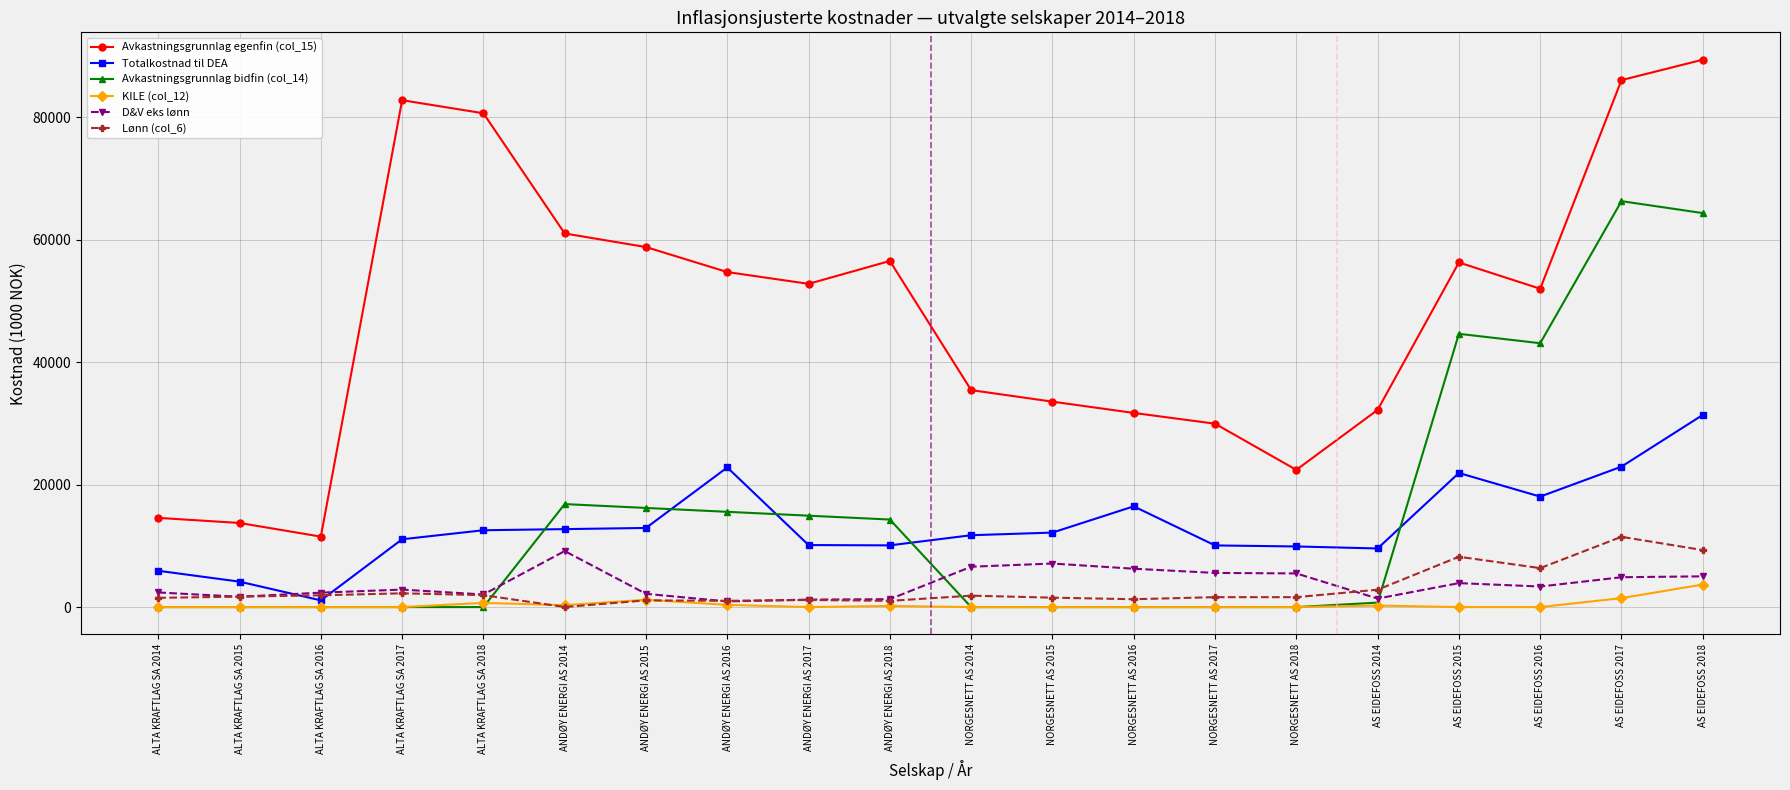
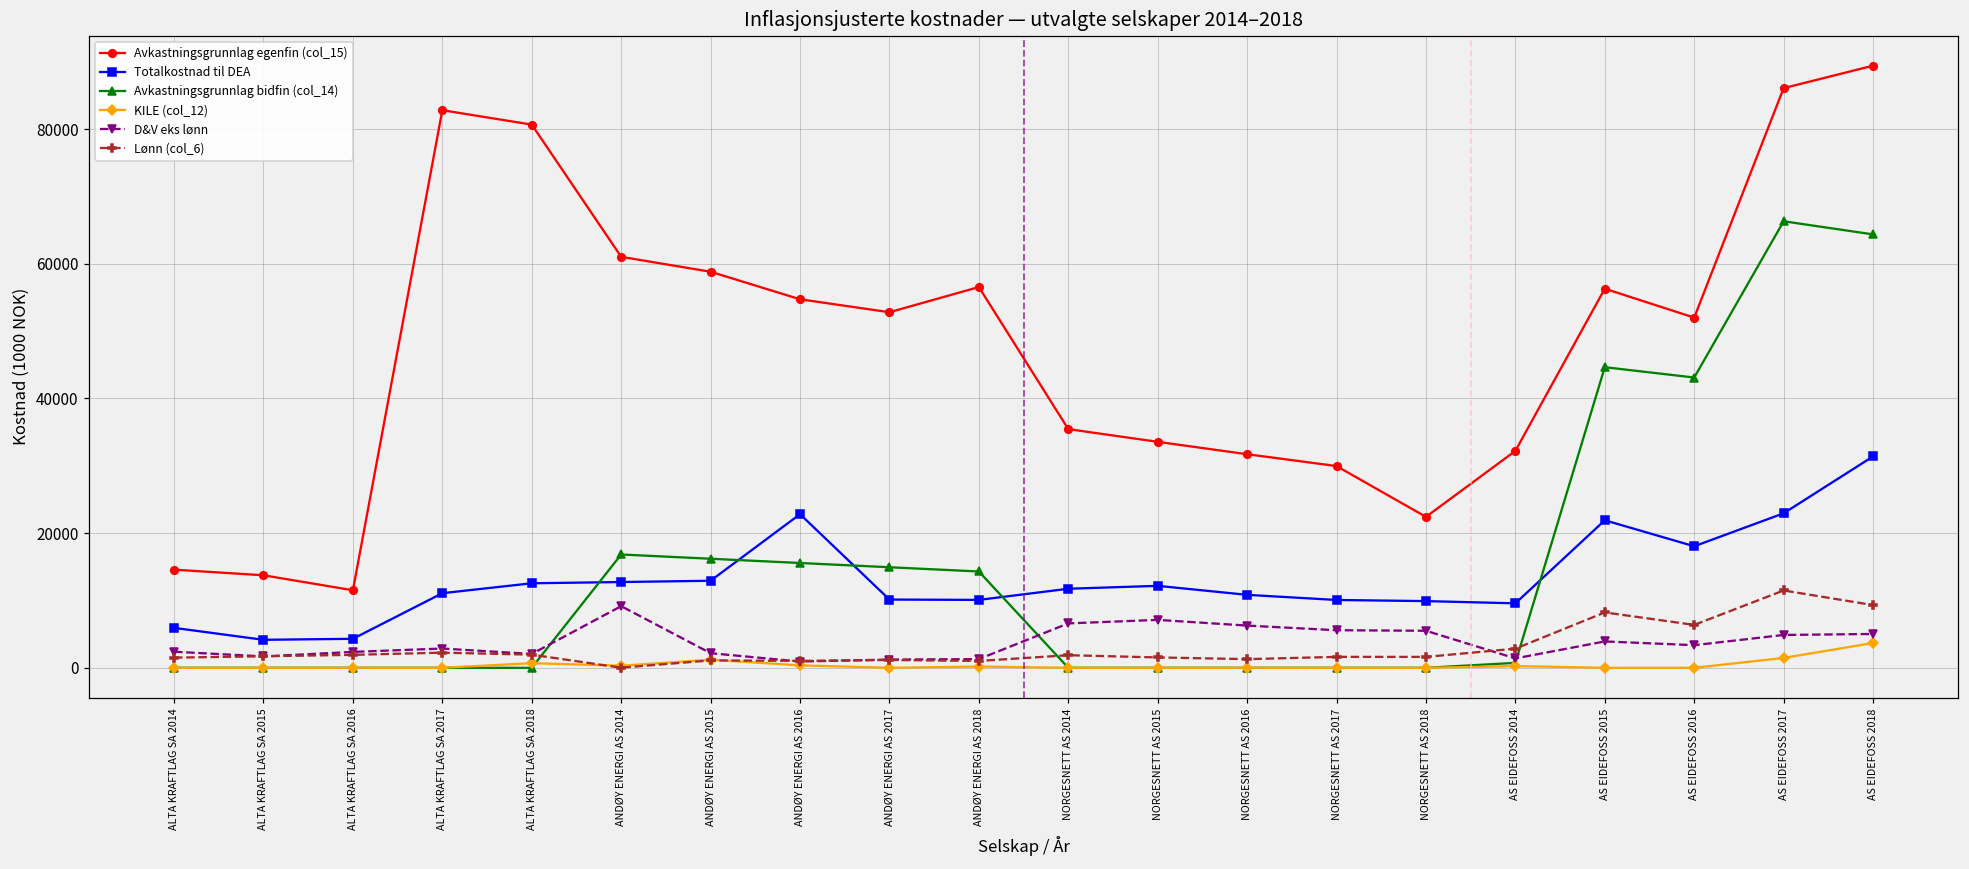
  {
    "Avkastningsgrunnlag egenfin (col_15)": {
      "ALTA KRAFTLAG SA 2014": 15000,
      "ALTA KRAFTLAG SA 2015": 14000,
      "ALTA KRAFTLAG SA 2016": 12000,
      "ALTA KRAFTLAG SA 2017": 83000,
      "ALTA KRAFTLAG SA 2018": 81000,
      "ANDØY ENERGI AS 2014": 61000,
      "ANDØY ENERGI AS 2015": 59000,
      "ANDØY ENERGI AS 2016": 55000,
      "ANDØY ENERGI AS 2017": 53000,
      "ANDØY ENERGI AS 2018": 57000,
      "NORGESNETT AS 2014": 35000,
      "NORGESNETT AS 2015": 34000,
      "NORGESNETT AS 2016": 32000,
      "NORGESNETT AS 2017": 30000,
      "NORGESNETT AS 2018": 22000,
      "AS EIDEFOSS 2014": 32000,
      "AS EIDEFOSS 2015": 56000,
      "AS EIDEFOSS 2016": 52000,
      "AS EIDEFOSS 2017": 86000,
      "AS EIDEFOSS 2018": 89000
    },
    "Totalkostnad til DEA": {
      "ALTA KRAFTLAG SA 2014": 6000,
      "ALTA KRAFTLAG SA 2015": 4000,
-     "ALTA KRAFTLAG SA 2016": 1000,
+     "ALTA KRAFTLAG SA 2016": 4000,
      "ALTA KRAFTLAG SA 2017": 11000,
      "ALTA KRAFTLAG SA 2018": 13000,
      "ANDØY ENERGI AS 2014": 13000,
      "ANDØY ENERGI AS 2015": 13000,
      "ANDØY ENERGI AS 2016": 23000,
      "ANDØY ENERGI AS 2017": 10000,
      "ANDØY ENERGI AS 2018": 10000,
      "NORGESNETT AS 2014": 12000,
      "NORGESNETT AS 2015": 12000,
-     "NORGESNETT AS 2016": 16000,
+     "NORGESNETT AS 2016": 11000,
      "NORGESNETT AS 2017": 10000,
      "NORGESNETT AS 2018": 10000,
      "AS EIDEFOSS 2014": 10000,
      "AS EIDEFOSS 2015": 22000,
      "AS EIDEFOSS 2016": 18000,
      "AS EIDEFOSS 2017": 23000,
      "AS EIDEFOSS 2018": 31000
    },
    "Avkastningsgrunnlag bidfin (col_14)": {
      "ALTA KRAFTLAG SA 2018": 0,
      "ANDØY ENERGI AS 2014": 17000,
      "ANDØY ENERGI AS 2015": 16000,
      "ANDØY ENERGI AS 2016": 16000,
      "ANDØY ENERGI AS 2017": 15000,
      "ANDØY ENERGI AS 2018": 14000,
      "AS EIDEFOSS 2014": 1000,
      "AS EIDEFOSS 2015": 45000,
      "AS EIDEFOSS 2016": 43000,
      "AS EIDEFOSS 2017": 66000,
      "AS EIDEFOSS 2018": 64000
    },
    "KILE (col_12)": {
      "ALTA KRAFTLAG SA 2018": 1000,
      "ANDØY ENERGI AS 2016": 0,
      "ANDØY ENERGI AS 2017": 0,
      "ANDØY ENERGI AS 2018": 0,
      "AS EIDEFOSS 2014": 0,
      "AS EIDEFOSS 2015": 0,
      "AS EIDEFOSS 2016": 0,
      "AS EIDEFOSS 2017": 1000,
      "AS EIDEFOSS 2018": 4000
    },
    "D&V eks lønn": {
      "ALTA KRAFTLAG SA 2014": 2000,
      "ALTA KRAFTLAG SA 2016": 2000,
      "ALTA KRAFTLAG SA 2017": 3000,
      "ANDØY ENERGI AS 2014": 9000,
      "ANDØY ENERGI AS 2015": 2000,
      "NORGESNETT AS 2014": 7000,
      "NORGESNETT AS 2015": 7000,
      "NORGESNETT AS 2016": 6000,
      "NORGESNETT AS 2017": 6000,
      "NORGESNETT AS 2018": 5000,
      "AS EIDEFOSS 2014": 1000,
      "AS EIDEFOSS 2015": 4000,
      "AS EIDEFOSS 2016": 3000,
      "AS EIDEFOSS 2017": 5000,
      "AS EIDEFOSS 2018": 5000
    },
    "Lønn (col_6)": {
      "ALTA KRAFTLAG SA 2014": 2000,
      "ALTA KRAFTLAG SA 2016": 2000,
      "ALTA KRAFTLAG SA 2017": 2000,
      "NORGESNETT AS 2014": 2000,
      "NORGESNETT AS 2015": 2000,
      "NORGESNETT AS 2016": 1000,
      "NORGESNETT AS 2017": 2000,
      "NORGESNETT AS 2018": 2000,
      "AS EIDEFOSS 2014": 3000,
      "AS EIDEFOSS 2015": 8000,
      "AS EIDEFOSS 2016": 6000,
      "AS EIDEFOSS 2017": 11000,
      "AS EIDEFOSS 2018": 9000
    }
  }
